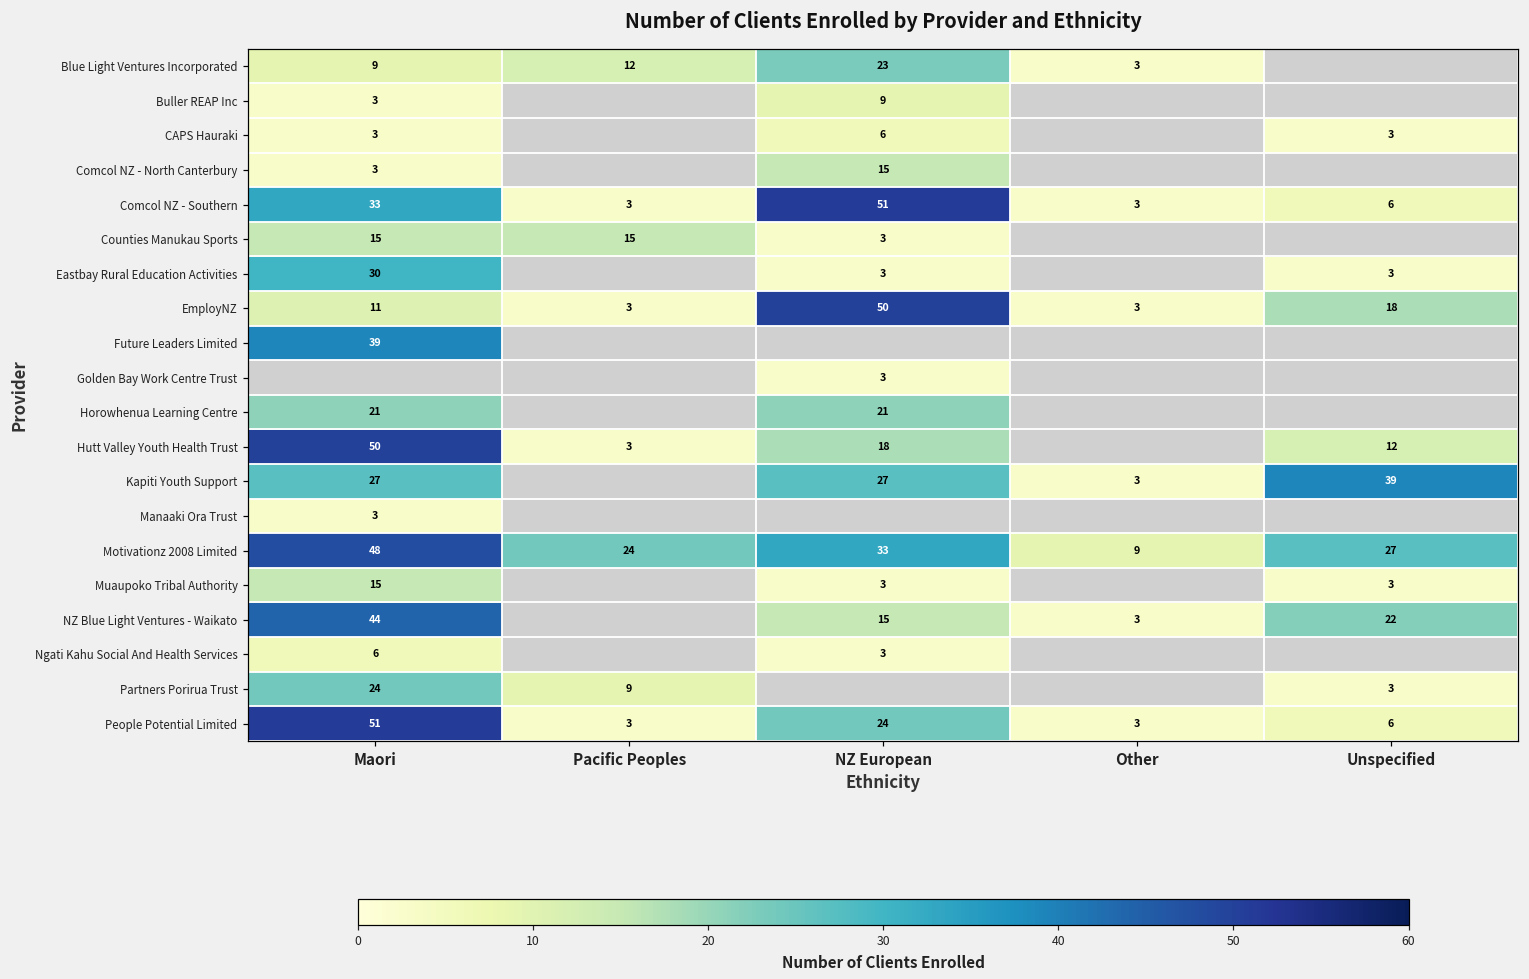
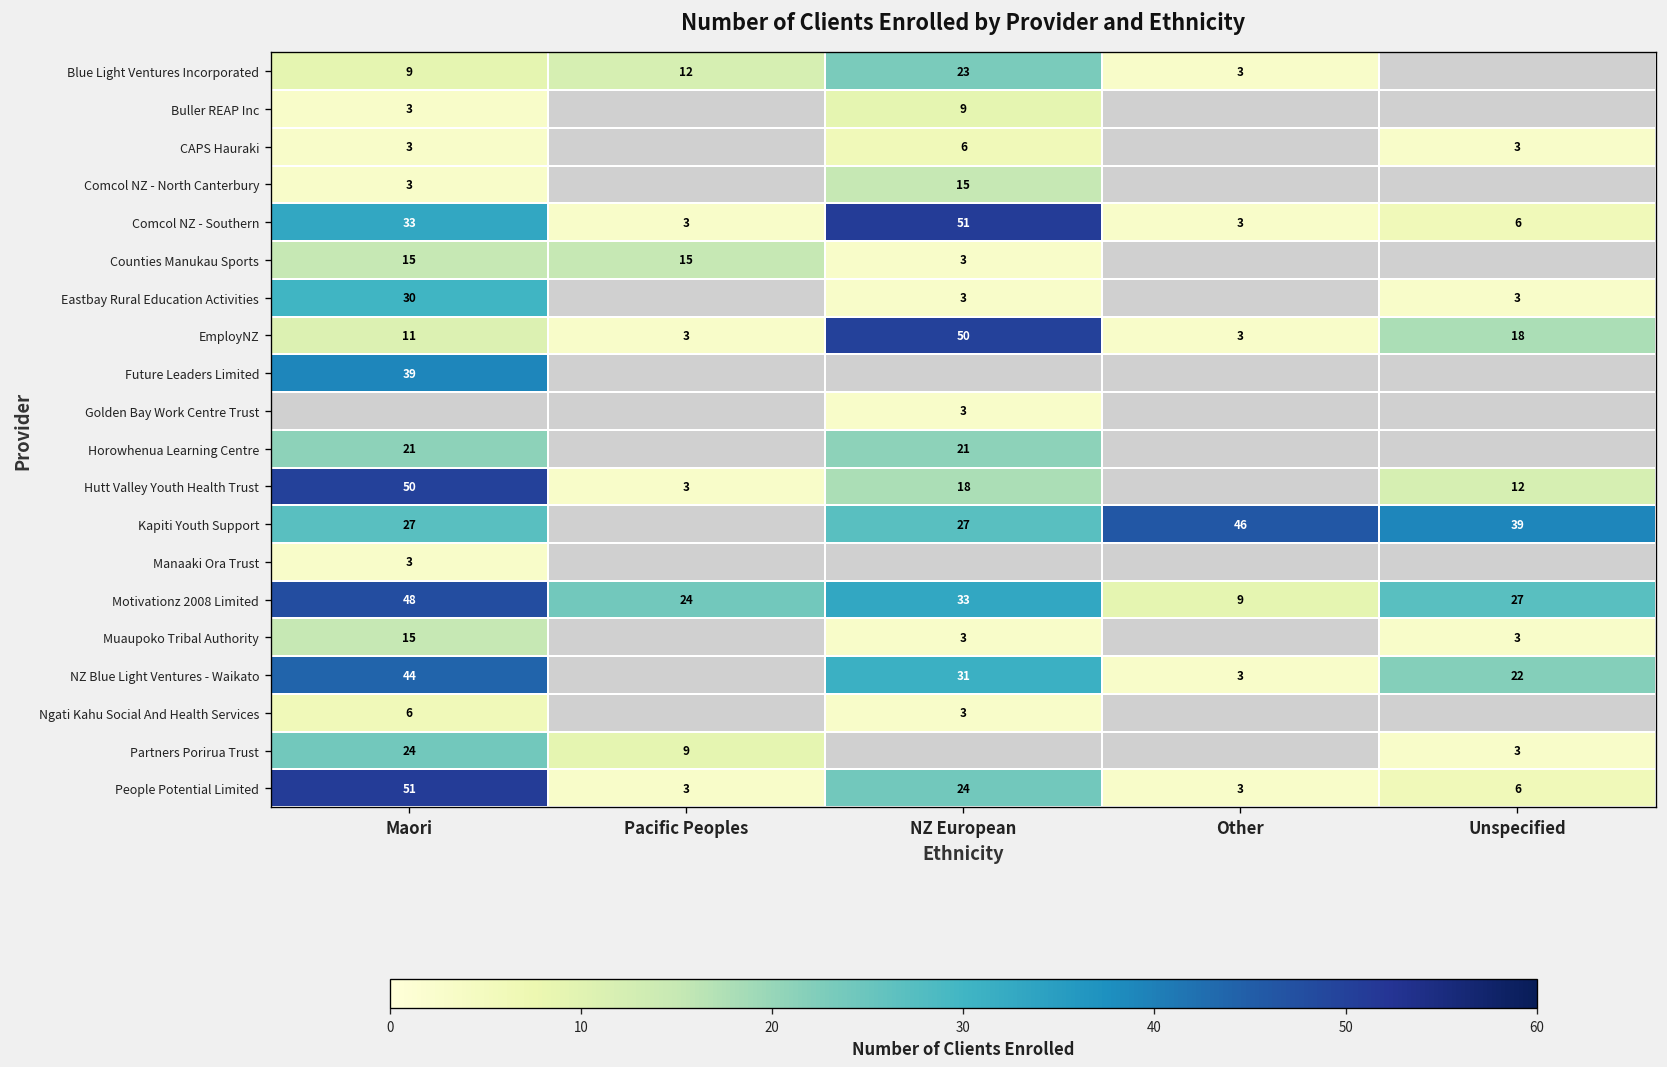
  {
    "Blue Light Ventures Incorporated": {
      "Maori": 9,
      "Pacific Peoples": 12,
      "NZ European": 23,
      "Other": 3
    },
    "Buller REAP Inc": {
      "Maori": 3,
      "NZ European": 9
    },
    "CAPS Hauraki": {
      "Maori": 3,
      "NZ European": 6,
      "Unspecified": 3
    },
    "Comcol NZ - North Canterbury": {
      "Maori": 3,
      "NZ European": 15
    },
    "Comcol NZ - Southern": {
      "Maori": 33,
      "Pacific Peoples": 3,
      "NZ European": 51,
      "Other": 3,
      "Unspecified": 6
    },
    "Counties Manukau Sports": {
      "Maori": 15,
      "Pacific Peoples": 15,
      "NZ European": 3
    },
    "Eastbay Rural Education Activities": {
      "Maori": 30,
      "NZ European": 3,
      "Unspecified": 3
    },
    "EmployNZ": {
      "Maori": 11,
      "Pacific Peoples": 3,
      "NZ European": 50,
      "Other": 3,
      "Unspecified": 18
    },
    "Future Leaders Limited": {
      "Maori": 39
    },
    "Golden Bay Work Centre Trust": {
      "NZ European": 3
    },
    "Horowhenua Learning Centre": {
      "Maori": 21,
      "NZ European": 21
    },
    "Hutt Valley Youth Health Trust": {
      "Maori": 50,
      "Pacific Peoples": 3,
      "NZ European": 18,
      "Unspecified": 12
    },
    "Kapiti Youth Support": {
      "Maori": 27,
      "NZ European": 27,
-     "Other": 3,
+     "Other": 46,
      "Unspecified": 39
    },
    "Manaaki Ora Trust": {
      "Maori": 3
    },
    "Motivationz 2008 Limited": {
      "Maori": 48,
      "Pacific Peoples": 24,
      "NZ European": 33,
      "Other": 9,
      "Unspecified": 27
    },
    "Muaupoko Tribal Authority": {
      "Maori": 15,
      "NZ European": 3,
      "Unspecified": 3
    },
    "NZ Blue Light Ventures - Waikato": {
      "Maori": 44,
-     "NZ European": 15,
+     "NZ European": 31,
      "Other": 3,
      "Unspecified": 22
    },
    "Ngati Kahu Social And Health Services": {
      "Maori": 6,
      "NZ European": 3
    },
    "Partners Porirua Trust": {
      "Maori": 24,
      "Pacific Peoples": 9,
      "Unspecified": 3
    },
    "People Potential Limited": {
      "Maori": 51,
      "Pacific Peoples": 3,
      "NZ European": 24,
      "Other": 3,
      "Unspecified": 6
    }
  }
